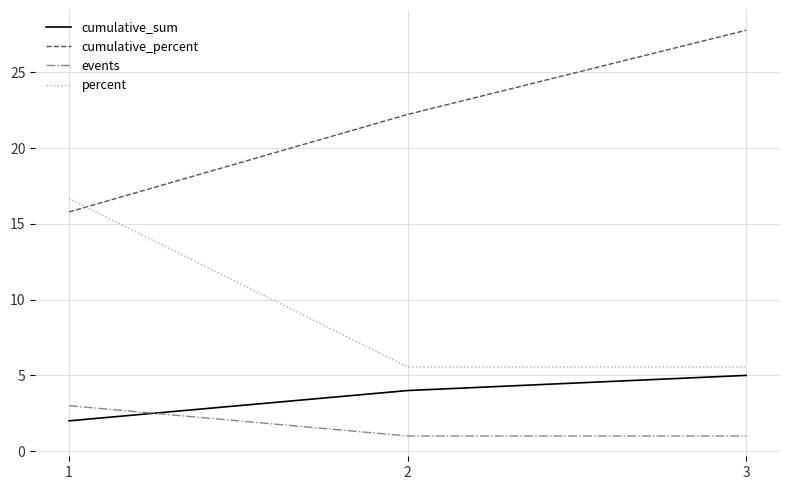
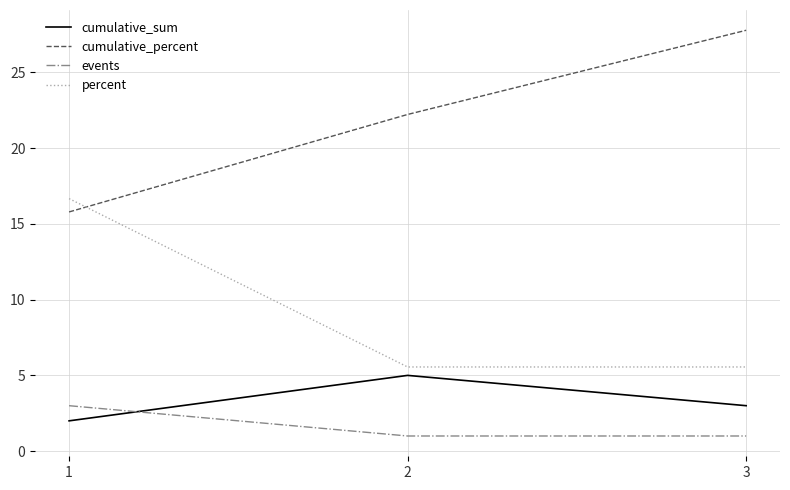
  {
    "cumulative_sum": {
      "1": 2,
-     "2": 4,
-     "3": 5
+     "2": 5,
+     "3": 3
    },
    "cumulative_percent": {
      "1": 15.8,
      "2": 22.2,
      "3": 27.8
    }
  }
